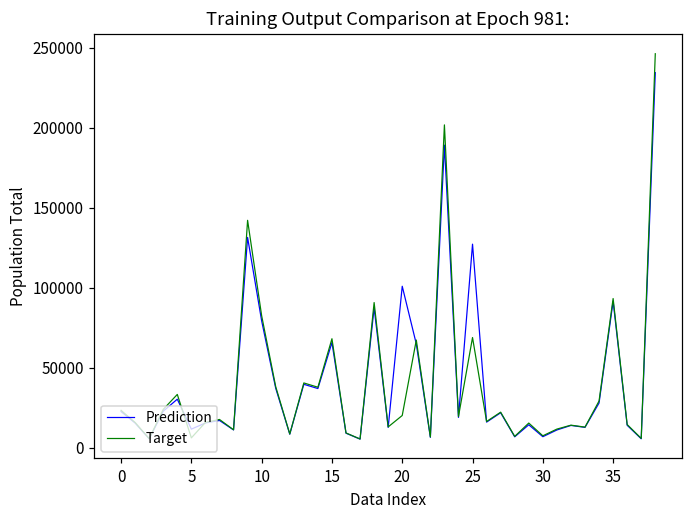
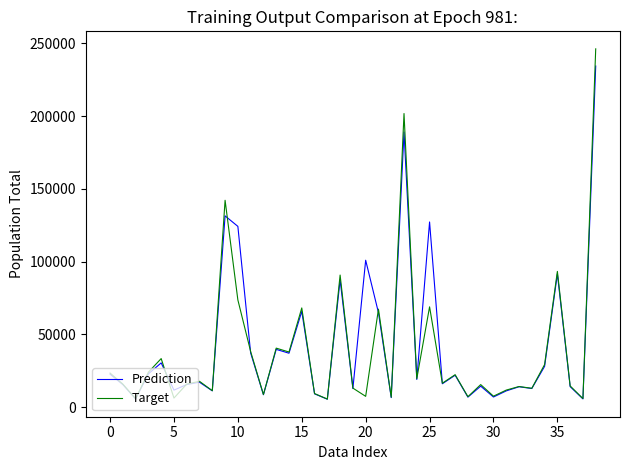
  {
    "Prediction": {
-     "10": 79000,
+     "10": 124000,
      "15": 66000,
      "20": 101000,
      "25": 127000
    },
    "Target": {
-     "10": 82000,
+     "10": 74000,
      "15": 68000,
-     "20": 20000,
+     "20": 7000,
      "25": 69000
    }
  }
